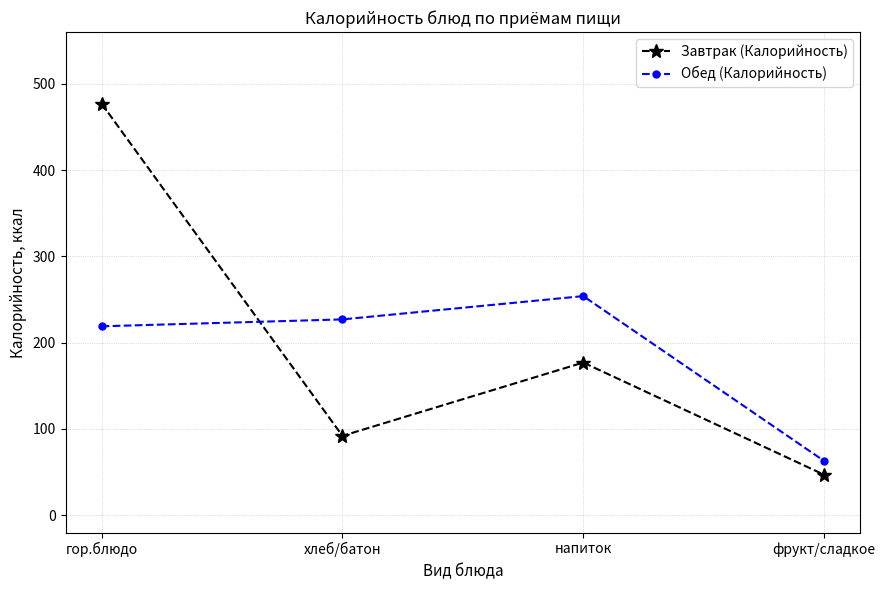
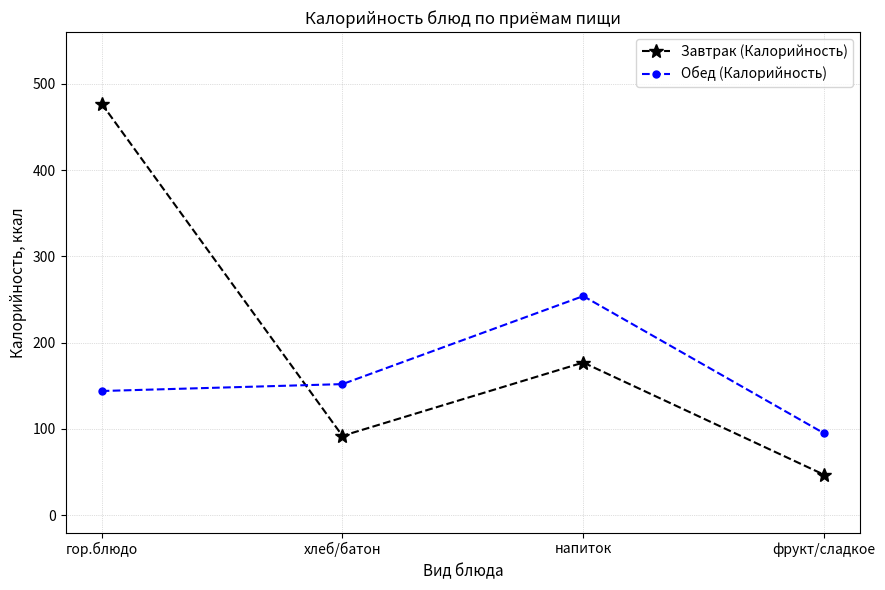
  {
    "Завтрак (Калорийность)": {
      "гор.блюдо": 480,
      "хлеб/батон": 90,
      "напиток": 180,
      "фрукт/сладкое": 50
    },
    "Обед (Калорийность)": {
-     "гор.блюдо": 220,
-     "хлеб/батон": 230,
+     "гор.блюдо": 140,
+     "хлеб/батон": 150,
      "напиток": 250,
-     "фрукт/сладкое": 60
+     "фрукт/сладкое": 100
    }
  }
